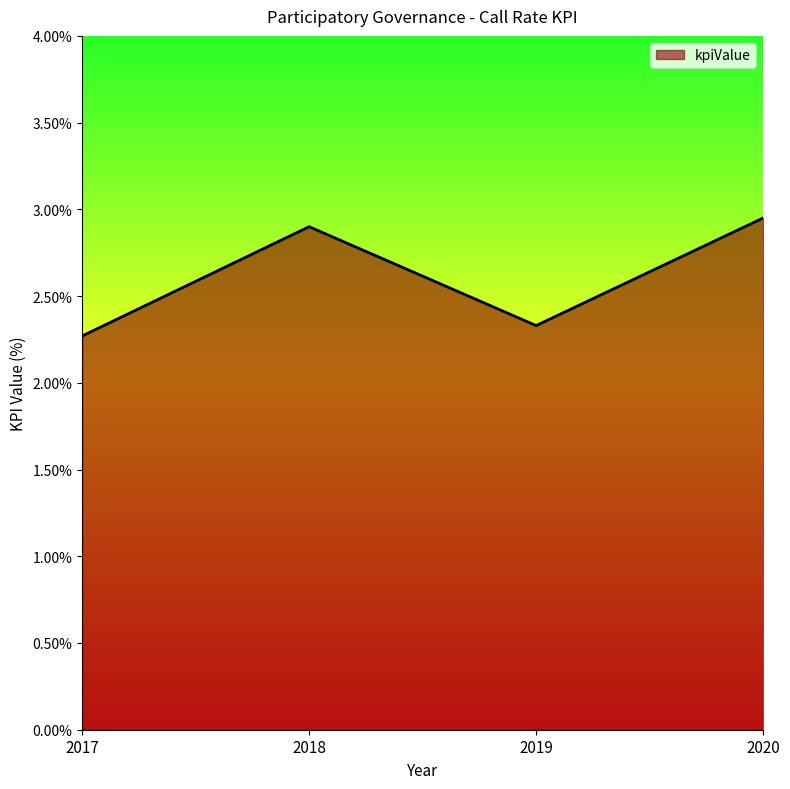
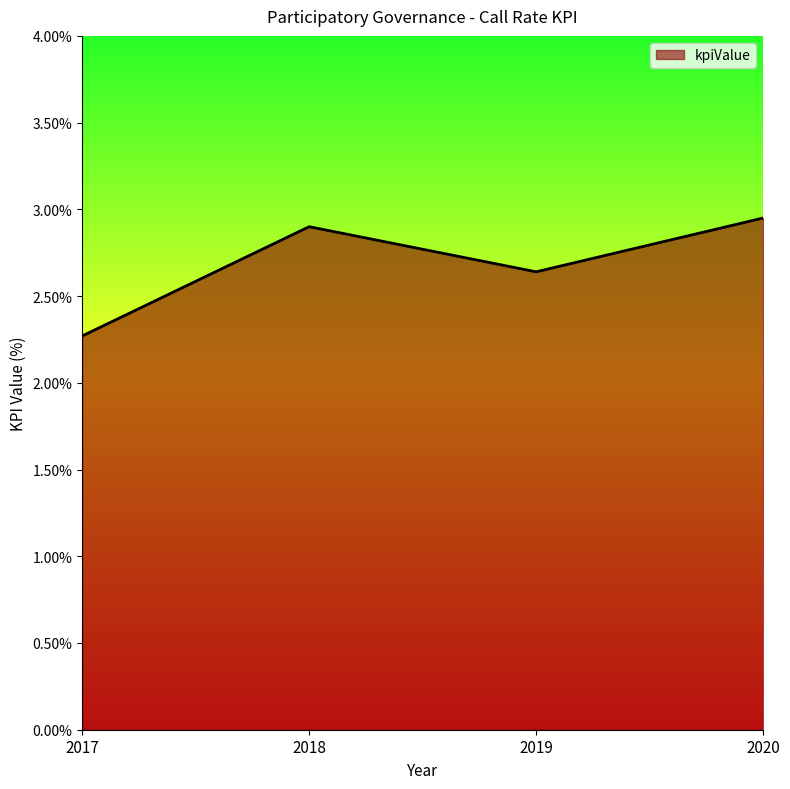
  {
    "2017": "2.27%",
    "2018": "2.90%",
-   "2019": "2.33%",
+   "2019": "2.64%",
    "2020": "2.95%"
  }
